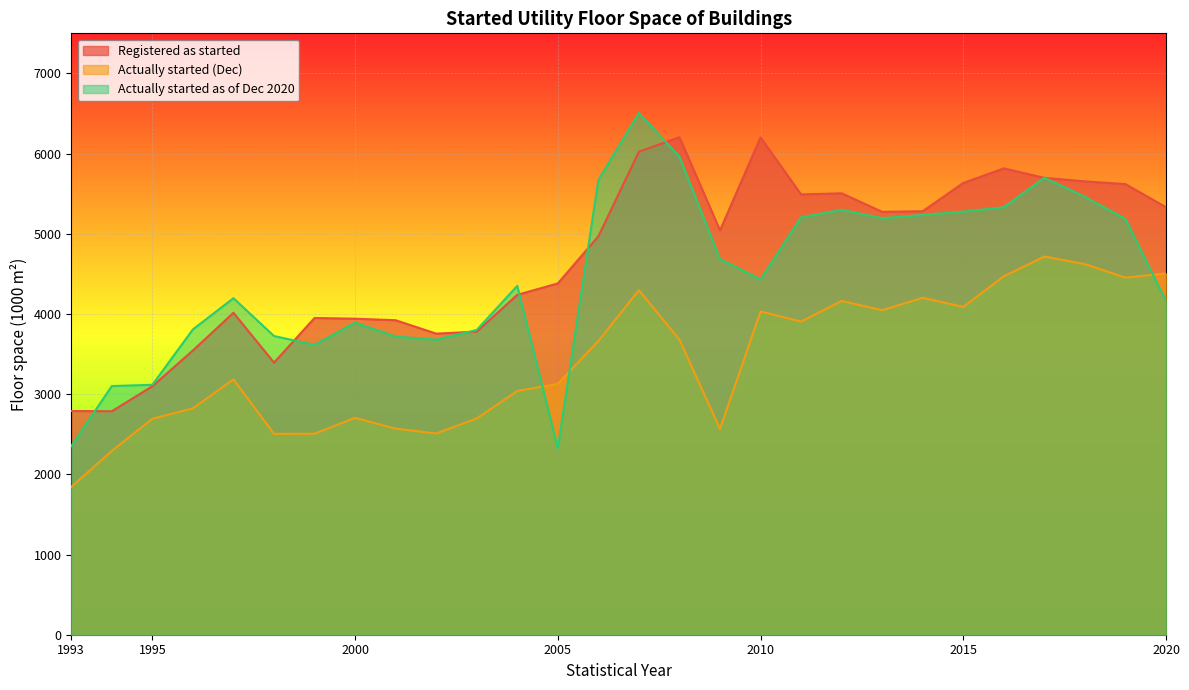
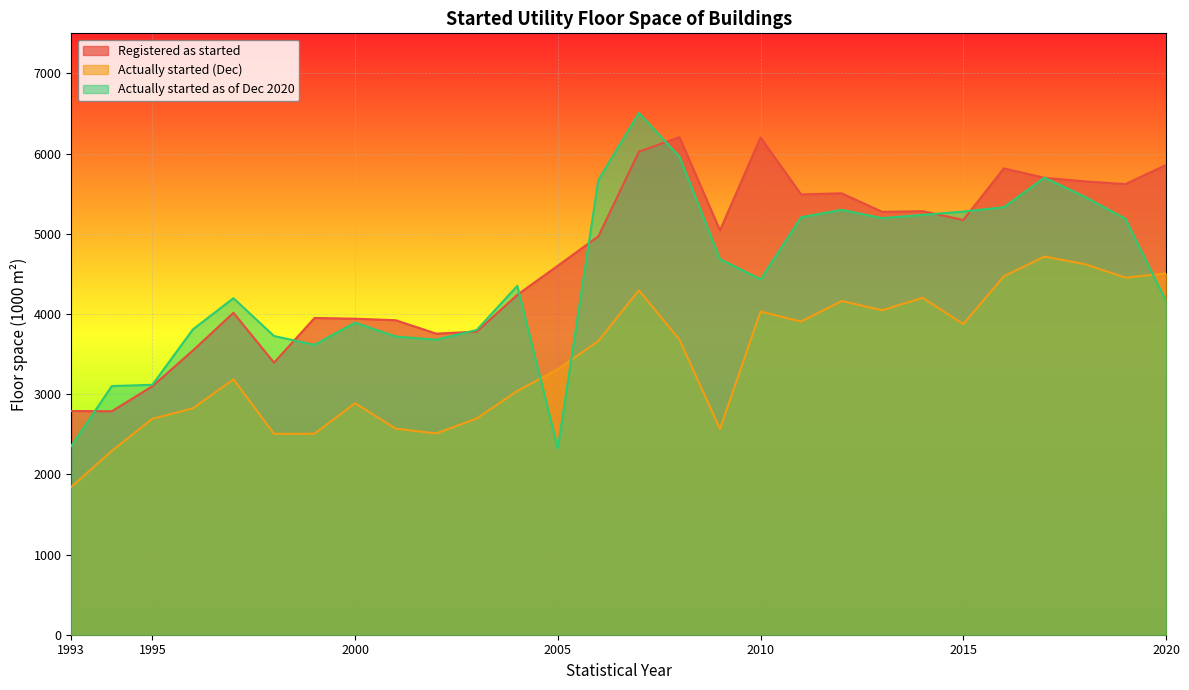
  {
    "Registered as started": {
      "1993": 2800,
      "2000": 3900,
-     "2005": 4400,
+     "2005": 4600,
      "2010": 6200,
-     "2015": 5600,
-     "2020": 5300
+     "2015": 5200,
+     "2020": 5900
    },
    "Actually started (Dec)": {
      "1993": 1800,
      "1995": 2700,
-     "2000": 2700,
-     "2005": 3100,
+     "2000": 2900,
+     "2005": 3300,
      "2010": 4000,
-     "2015": 4100,
+     "2015": 3900,
      "2020": 4500
    },
    "Actually started as of Dec 2020": {
      "1993": 2400,
      "2000": 3900,
      "2005": 2300,
      "2010": 4400,
      "2015": 5300,
      "2020": 4200
    }
  }
